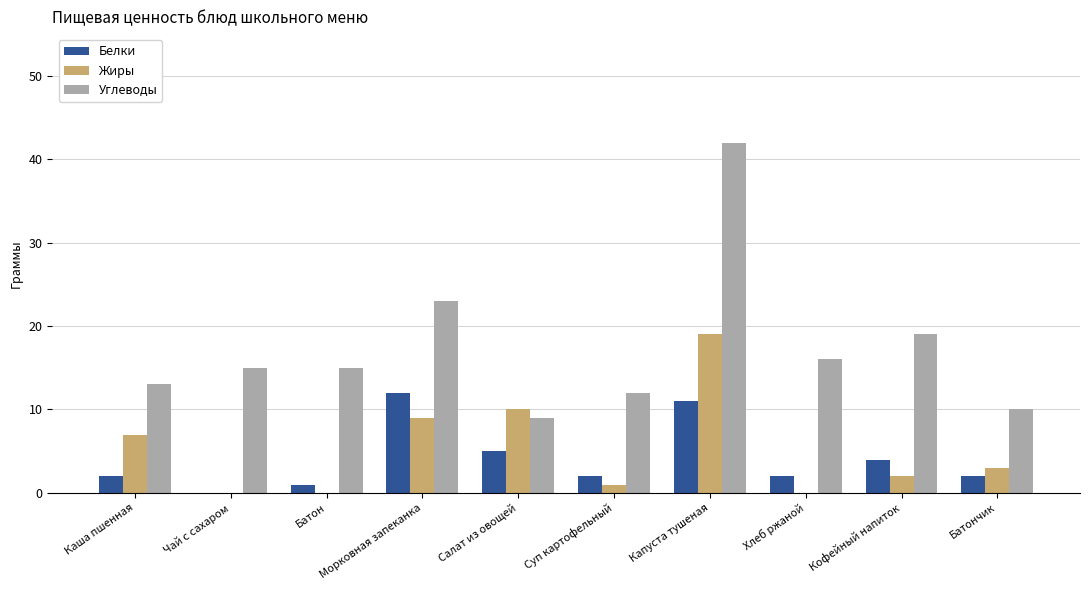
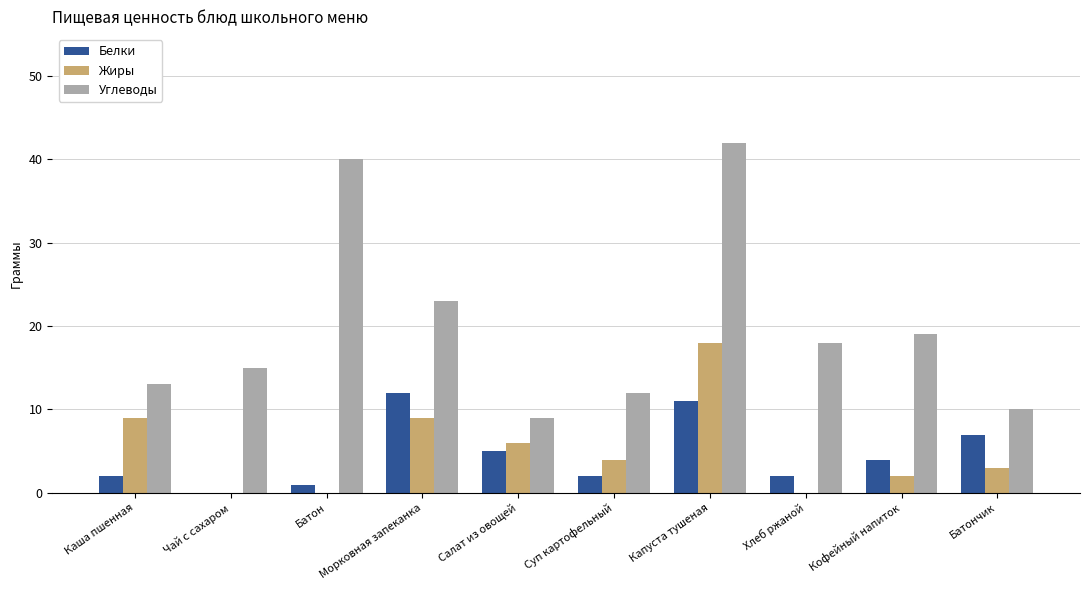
  {
    "Белки": {
      "Каша пшенная": 2,
      "Чай с сахаром": 0,
      "Батон": 1,
      "Морковная запеканка": 12,
      "Салат из овощей": 5,
      "Суп картофельный": 2,
      "Капуста тушеная": 11,
      "Хлеб ржаной": 2,
      "Кофейный напиток": 4,
-     "Батончик": 2
+     "Батончик": 7
    },
    "Жиры": {
-     "Каша пшенная": 7,
+     "Каша пшенная": 9,
      "Чай с сахаром": 0,
      "Батон": 0,
      "Морковная запеканка": 9,
-     "Салат из овощей": 10,
-     "Суп картофельный": 1,
-     "Капуста тушеная": 19,
+     "Салат из овощей": 6,
+     "Суп картофельный": 4,
+     "Капуста тушеная": 18,
      "Хлеб ржаной": 0,
      "Кофейный напиток": 2,
      "Батончик": 3
    },
    "Углеводы": {
      "Каша пшенная": 13,
      "Чай с сахаром": 15,
-     "Батон": 15,
+     "Батон": 40,
      "Морковная запеканка": 23,
      "Салат из овощей": 9,
      "Суп картофельный": 12,
      "Капуста тушеная": 42,
-     "Хлеб ржаной": 16,
+     "Хлеб ржаной": 18,
      "Кофейный напиток": 19,
      "Батончик": 10
    }
  }
